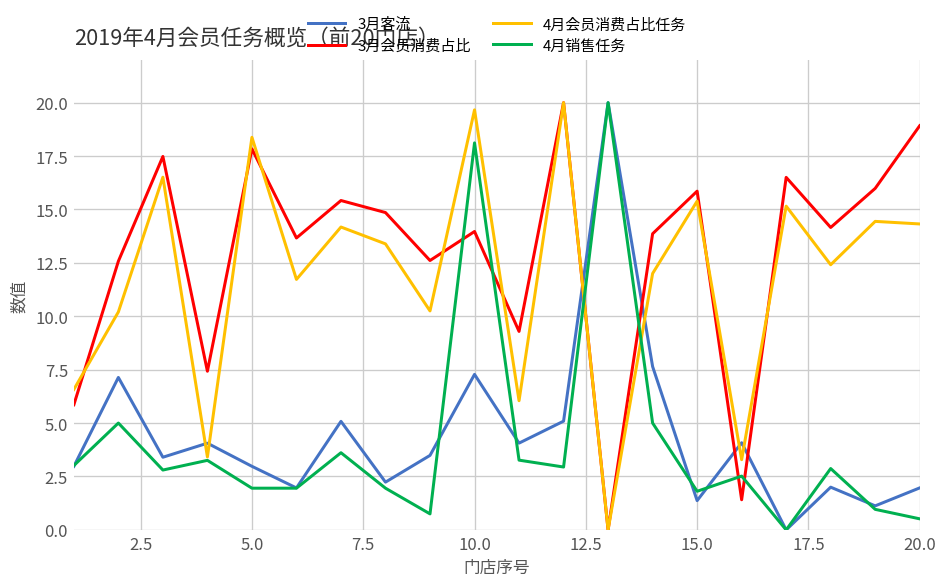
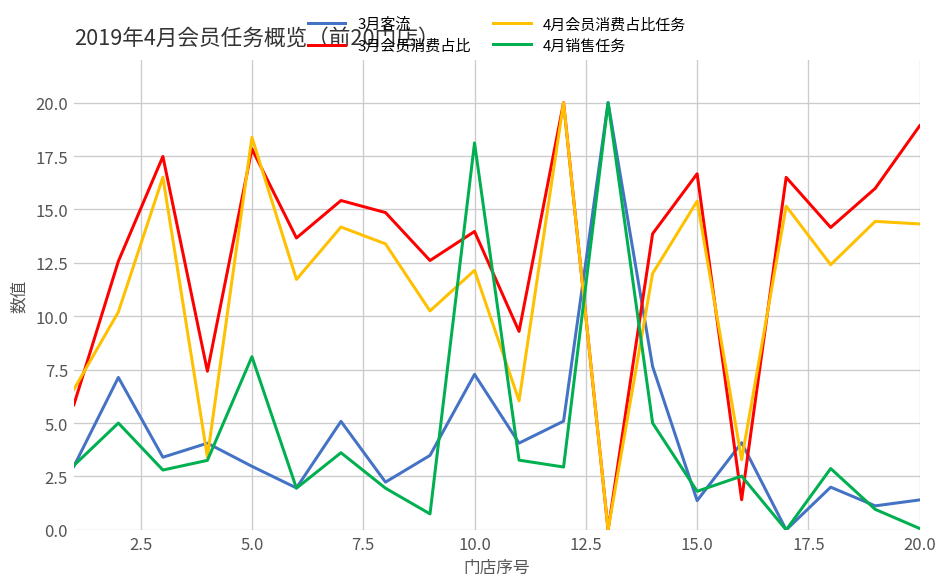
  {
    "3月客流": {
      "5.0": 3.0,
      "10.0": 7.3,
      "15.0": 1.4,
-     "20.0": 2.0
+     "20.0": 1.4
    },
    "3月会员消费占比": {
      "5.0": 17.8,
      "10.0": 14.0,
-     "15.0": 15.9,
+     "15.0": 16.7,
      "20.0": 18.9
    },
    "4月会员消费占比任务": {
      "5.0": 18.4,
-     "10.0": 19.7,
+     "10.0": 12.2,
      "15.0": 15.4,
      "20.0": 14.3
    },
    "4月销售任务": {
-     "5.0": 2.0,
+     "5.0": 8.1,
      "10.0": 18.1,
      "15.0": 1.8,
-     "20.0": 0.5
+     "20.0": 0.1
    }
  }
